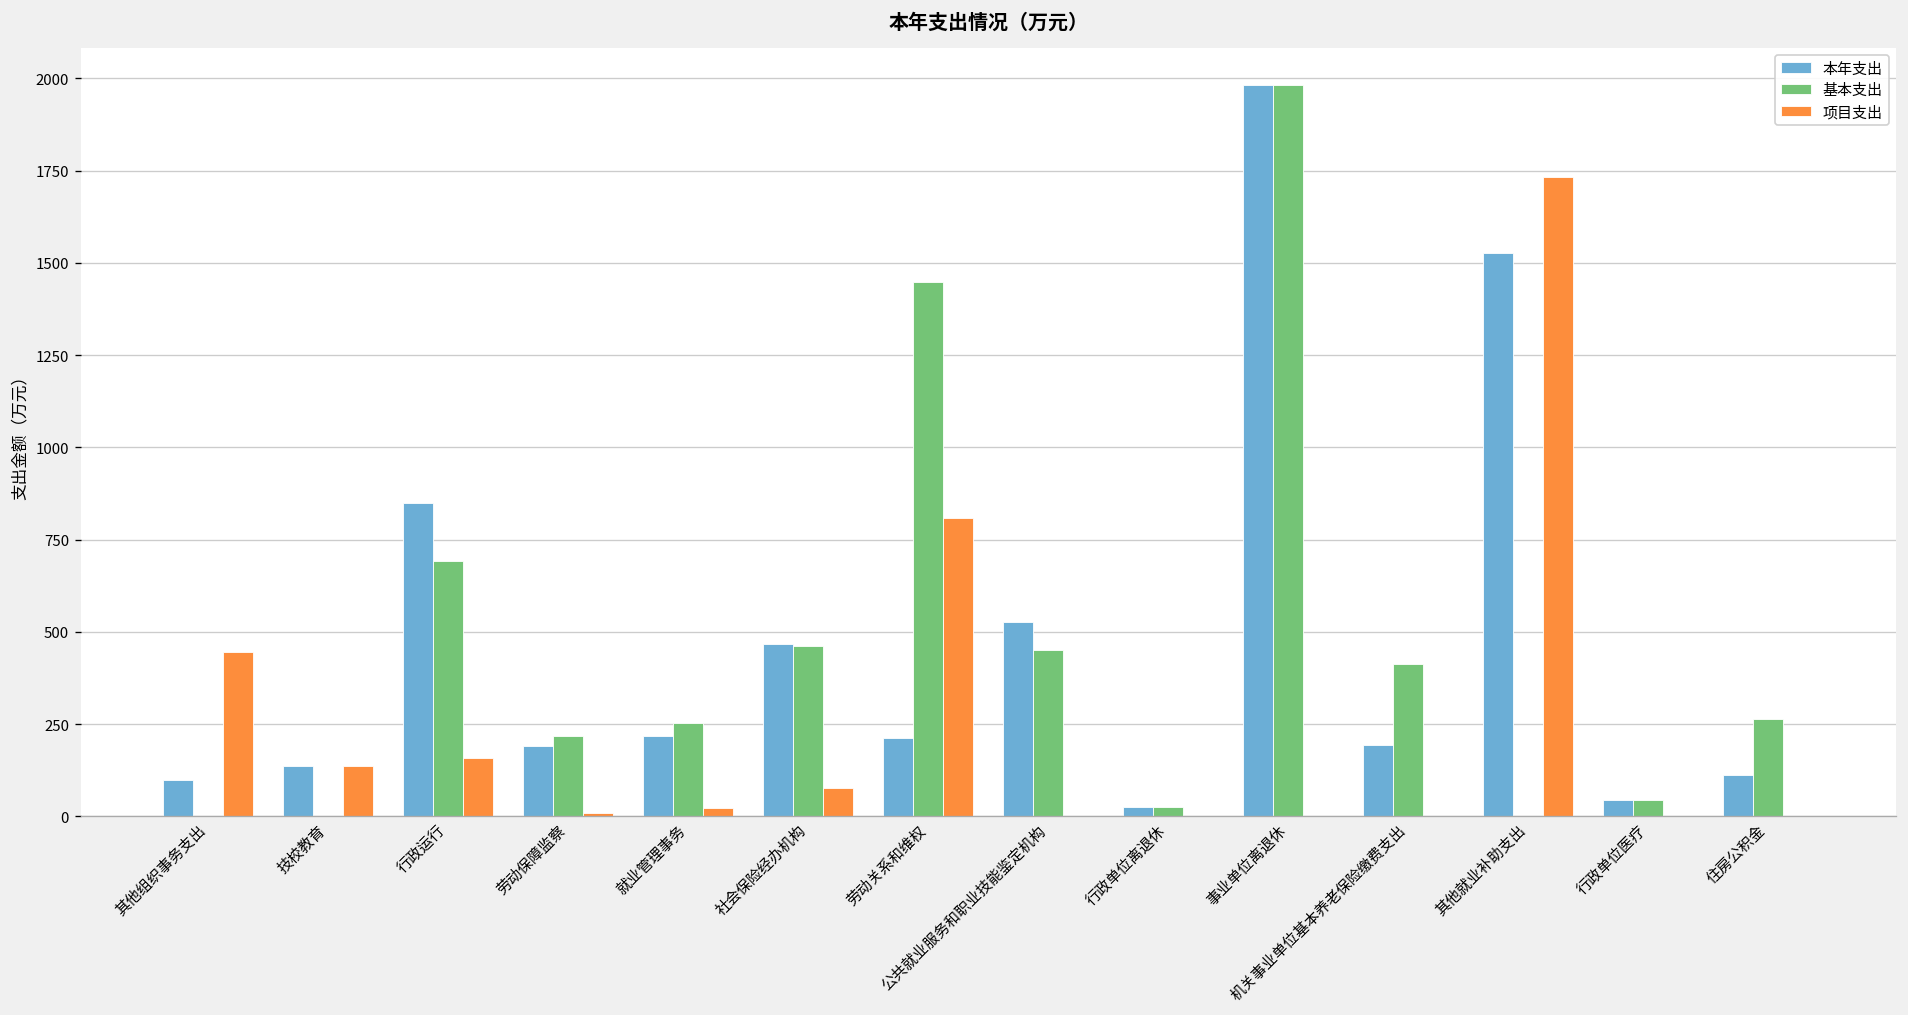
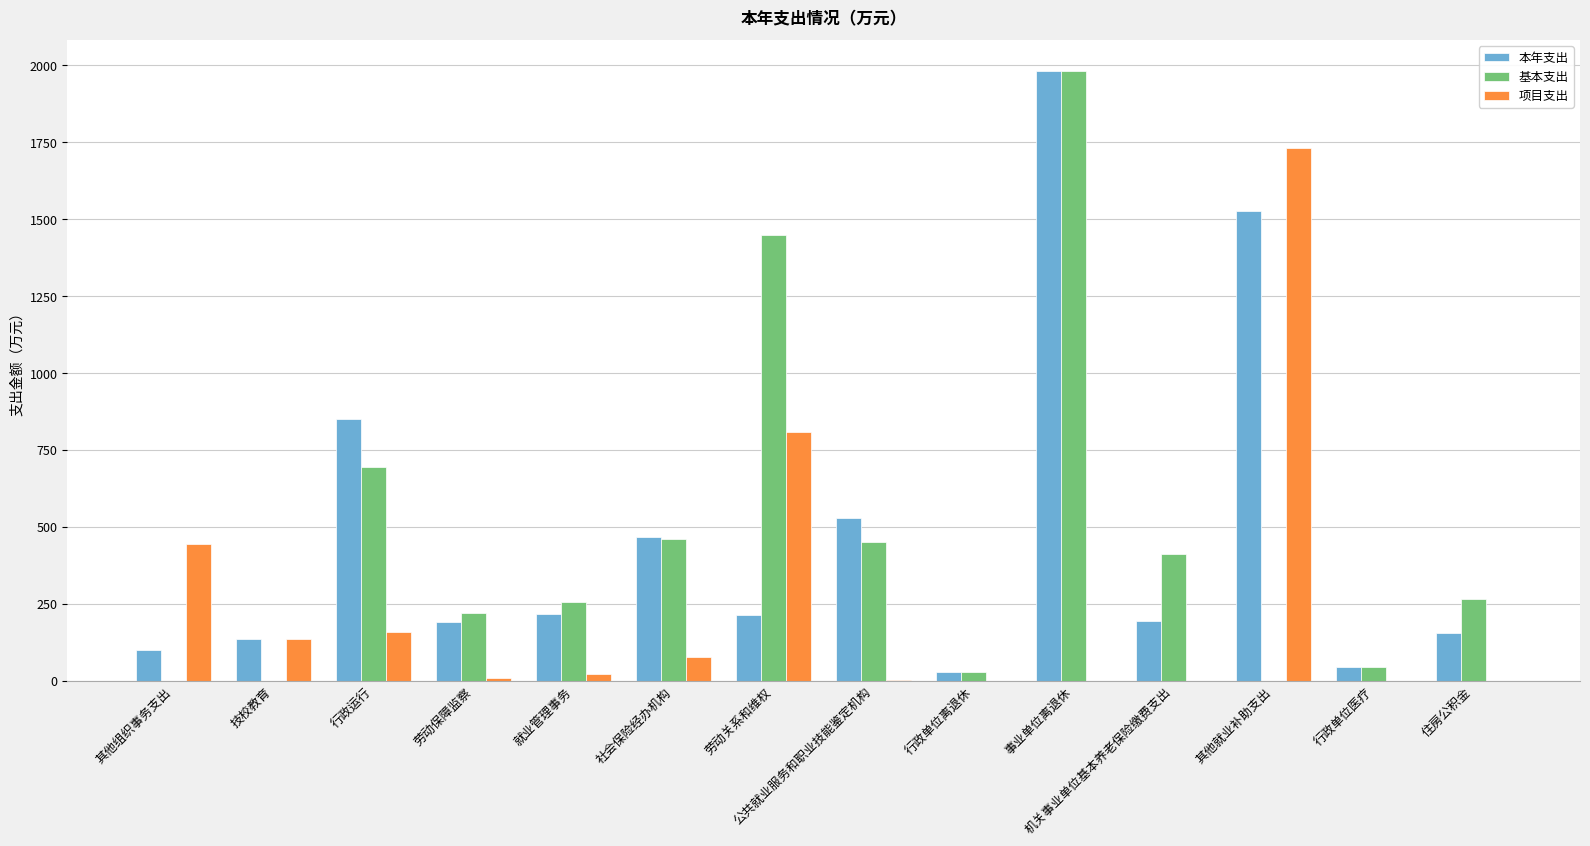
  {
    "本年支出": {
      "其他组织事务支出": 100,
      "技校教育": 140,
      "行政运行": 850,
      "劳动保障监察": 190,
      "就业管理事务": 220,
      "社会保险经办机构": 470,
      "劳动关系和维权": 210,
      "公共就业服务和职业技能鉴定机构": 530,
      "行政单位离退休": 30,
      "事业单位离退休": 1980,
      "机关事业单位基本养老保险缴费支出": 190,
      "其他就业补助支出": 1530,
      "行政单位医疗": 40,
-     "住房公积金": 110
+     "住房公积金": 150
    },
    "基本支出": {
      "其他组织事务支出": 0,
      "技校教育": 0,
      "行政运行": 690,
      "劳动保障监察": 220,
      "就业管理事务": 250,
      "社会保险经办机构": 460,
      "劳动关系和维权": 1450,
      "公共就业服务和职业技能鉴定机构": 450,
      "行政单位离退休": 30,
      "事业单位离退休": 1980,
      "机关事业单位基本养老保险缴费支出": 410,
      "其他就业补助支出": 0,
      "行政单位医疗": 40,
      "住房公积金": 260
    },
    "项目支出": {
      "其他组织事务支出": 450,
      "技校教育": 140,
      "行政运行": 160,
      "劳动保障监察": 10,
      "就业管理事务": 20,
      "社会保险经办机构": 80,
      "劳动关系和维权": 810,
      "行政单位离退休": 0,
      "事业单位离退休": 0,
      "机关事业单位基本养老保险缴费支出": 0,
      "其他就业补助支出": 1730,
      "行政单位医疗": 0,
      "住房公积金": 0
    }
  }
